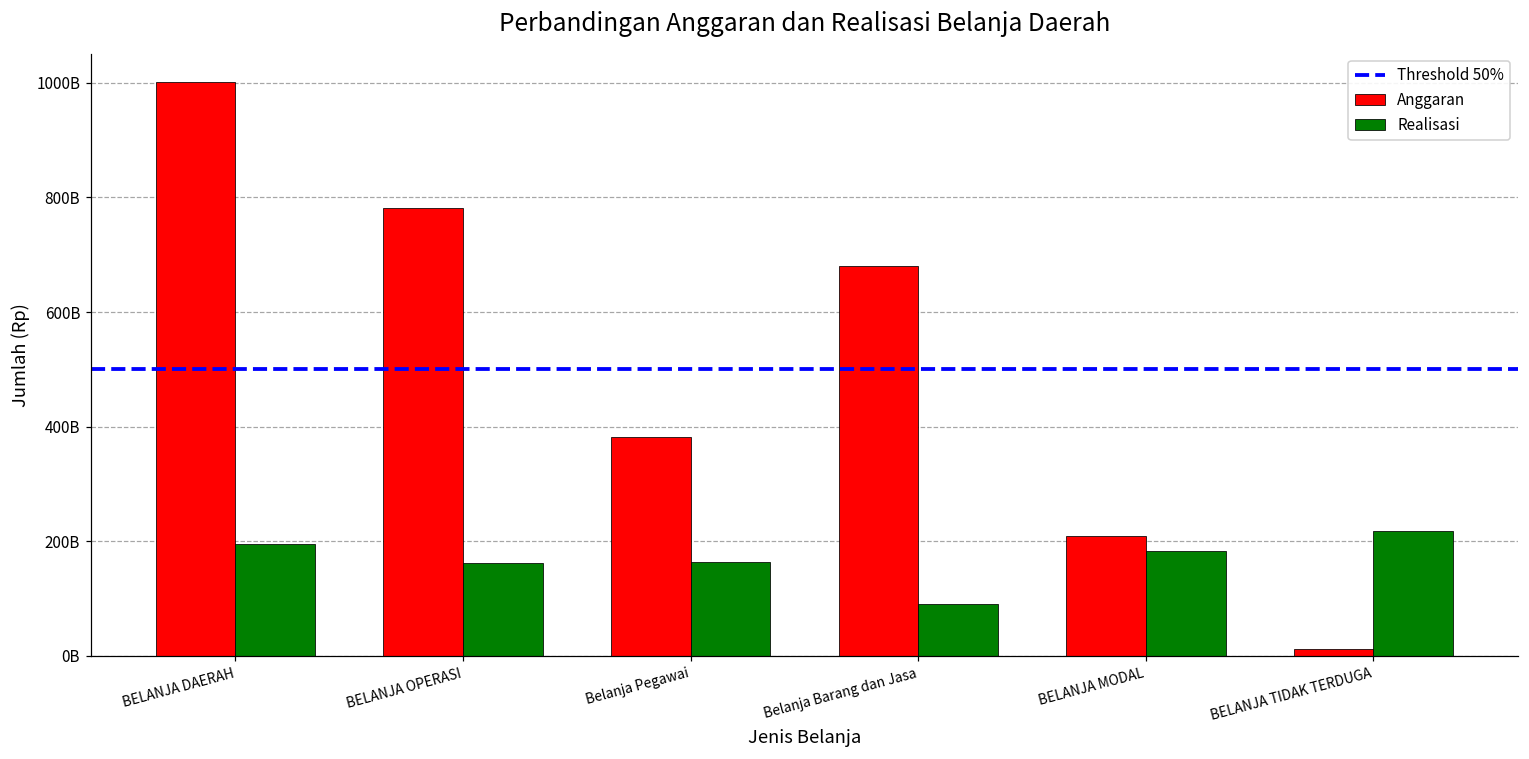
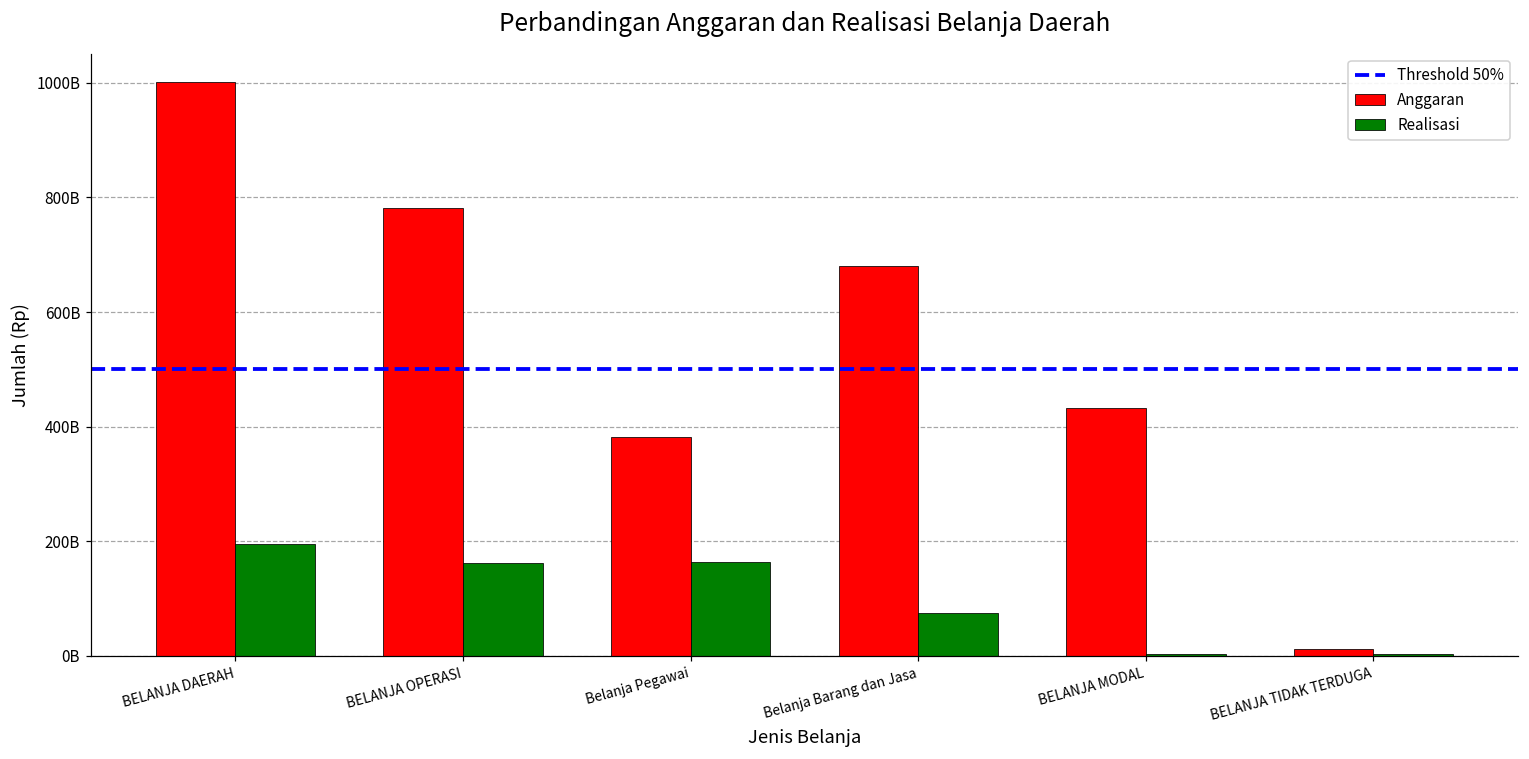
  {
    "Anggaran": {
      "BELANJA DAERAH": 1000000000000,
      "BELANJA OPERASI": 780000000000,
      "Belanja Pegawai": 380000000000,
      "Belanja Barang dan Jasa": 680000000000,
-     "BELANJA MODAL": 210000000000,
+     "BELANJA MODAL": 430000000000,
      "BELANJA TIDAK TERDUGA": 10000000000
    },
    "Realisasi": {
      "BELANJA DAERAH": 190000000000,
      "BELANJA OPERASI": 160000000000,
      "Belanja Pegawai": 160000000000,
-     "Belanja Barang dan Jasa": 90000000000,
-     "BELANJA MODAL": 180000000000,
-     "BELANJA TIDAK TERDUGA": 220000000000
+     "Belanja Barang dan Jasa": 70000000000,
+     "BELANJA MODAL": 0,
+     "BELANJA TIDAK TERDUGA": 0
    }
  }
